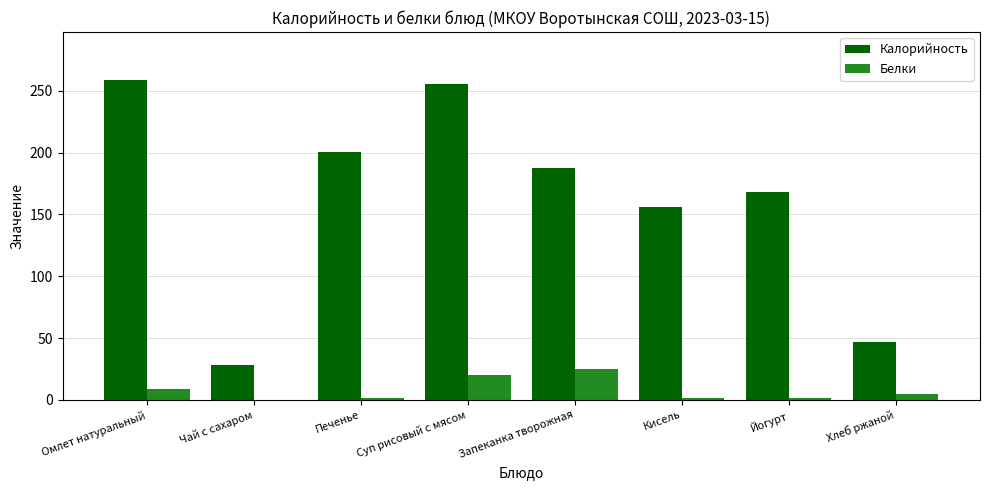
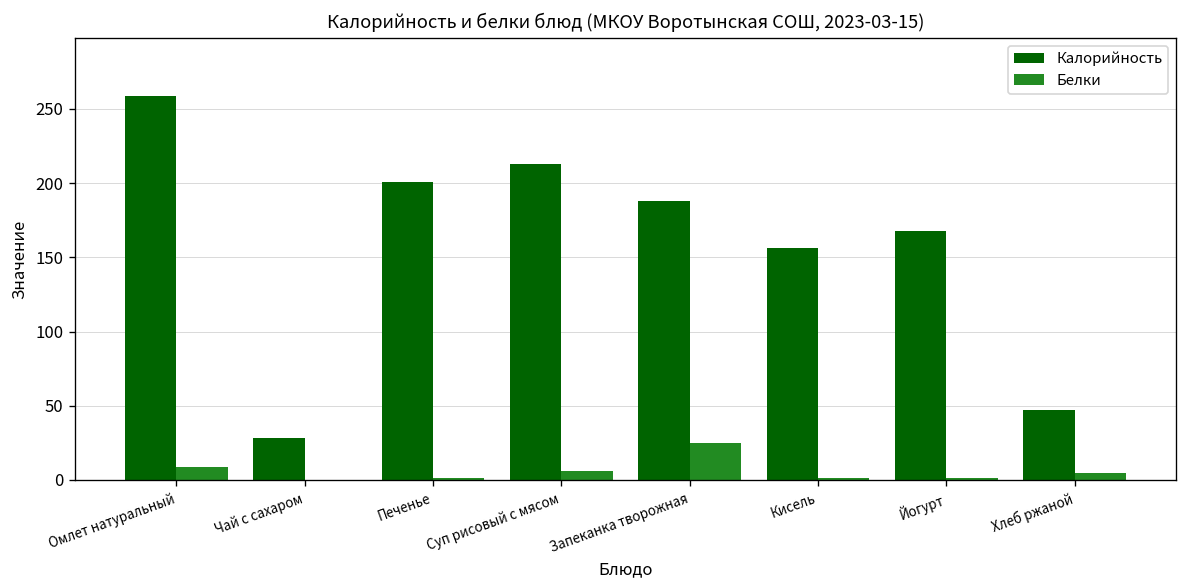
  {
    "Калорийность": {
      "Омлет натуральный": 259,
      "Чай с сахаром": 28,
      "Печенье": 201,
-     "Суп рисовый с мясом": 255,
+     "Суп рисовый с мясом": 213,
      "Запеканка творожная": 188,
      "Кисель": 156,
      "Йогурт": 168,
      "Хлеб ржаной": 47
    },
    "Белки": {
      "Омлет натуральный": 9,
-     "Суп рисовый с мясом": 20,
+     "Суп рисовый с мясом": 6,
      "Запеканка творожная": 25,
      "Хлеб ржаной": 5
    }
  }
